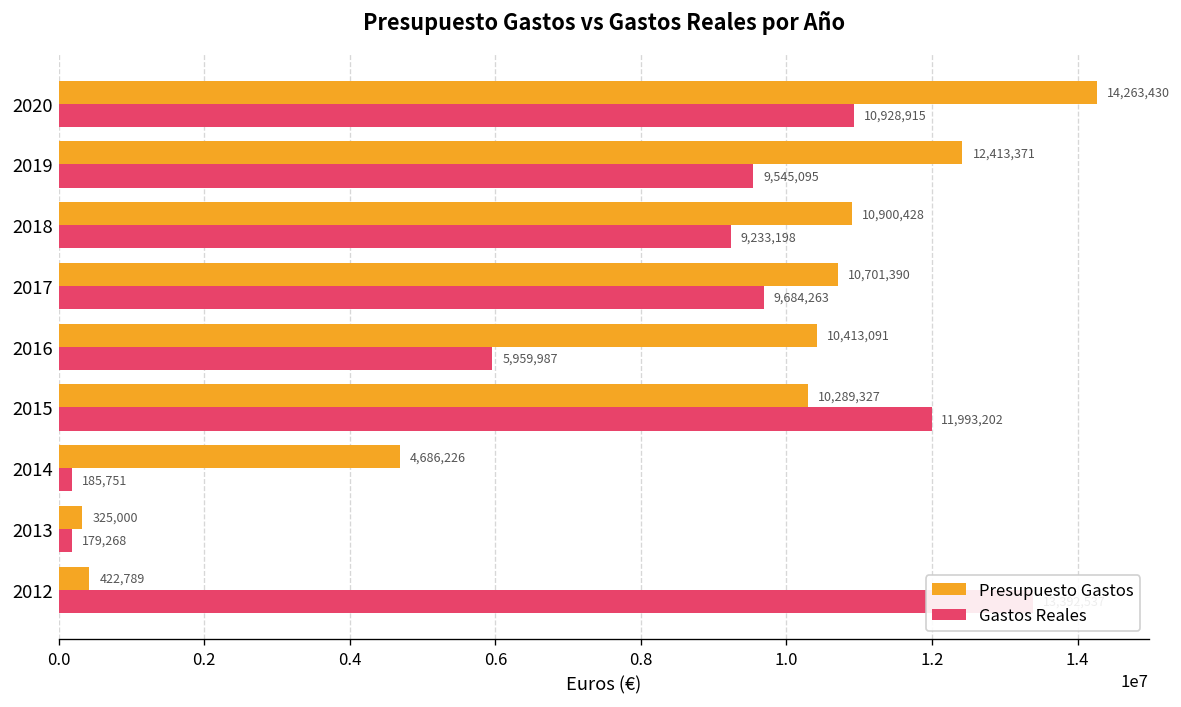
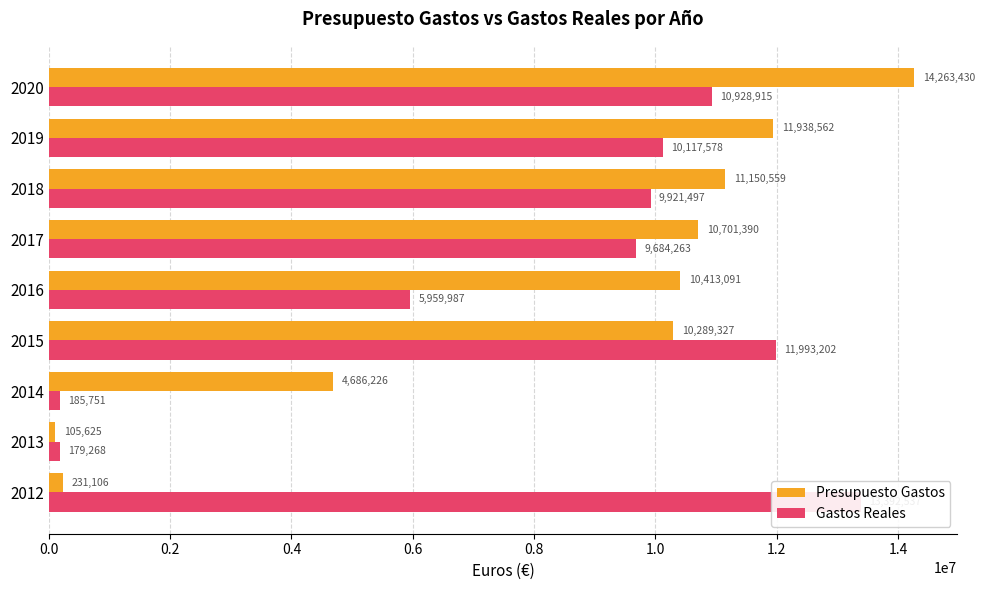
  {
    "Presupuesto Gastos": {
      "2020": "14,263,430",
-     "2019": "12,413,371",
-     "2018": "10,900,428",
+     "2019": "11,938,562",
+     "2018": "11,150,559",
      "2017": "10,701,390",
      "2016": "10,413,091",
      "2015": "10,289,327",
      "2014": "4,686,226",
-     "2013": "325,000",
-     "2012": "422,789"
+     "2013": "105,625",
+     "2012": "231,106"
    },
    "Gastos Reales": {
      "2020": "10,928,915",
-     "2019": "9,545,095",
-     "2018": "9,233,198",
+     "2019": "10,117,578",
+     "2018": "9,921,497",
      "2017": "9,684,263",
      "2016": "5,959,987",
      "2015": "11,993,202",
      "2014": "185,751",
      "2013": "179,268"
    }
  }
